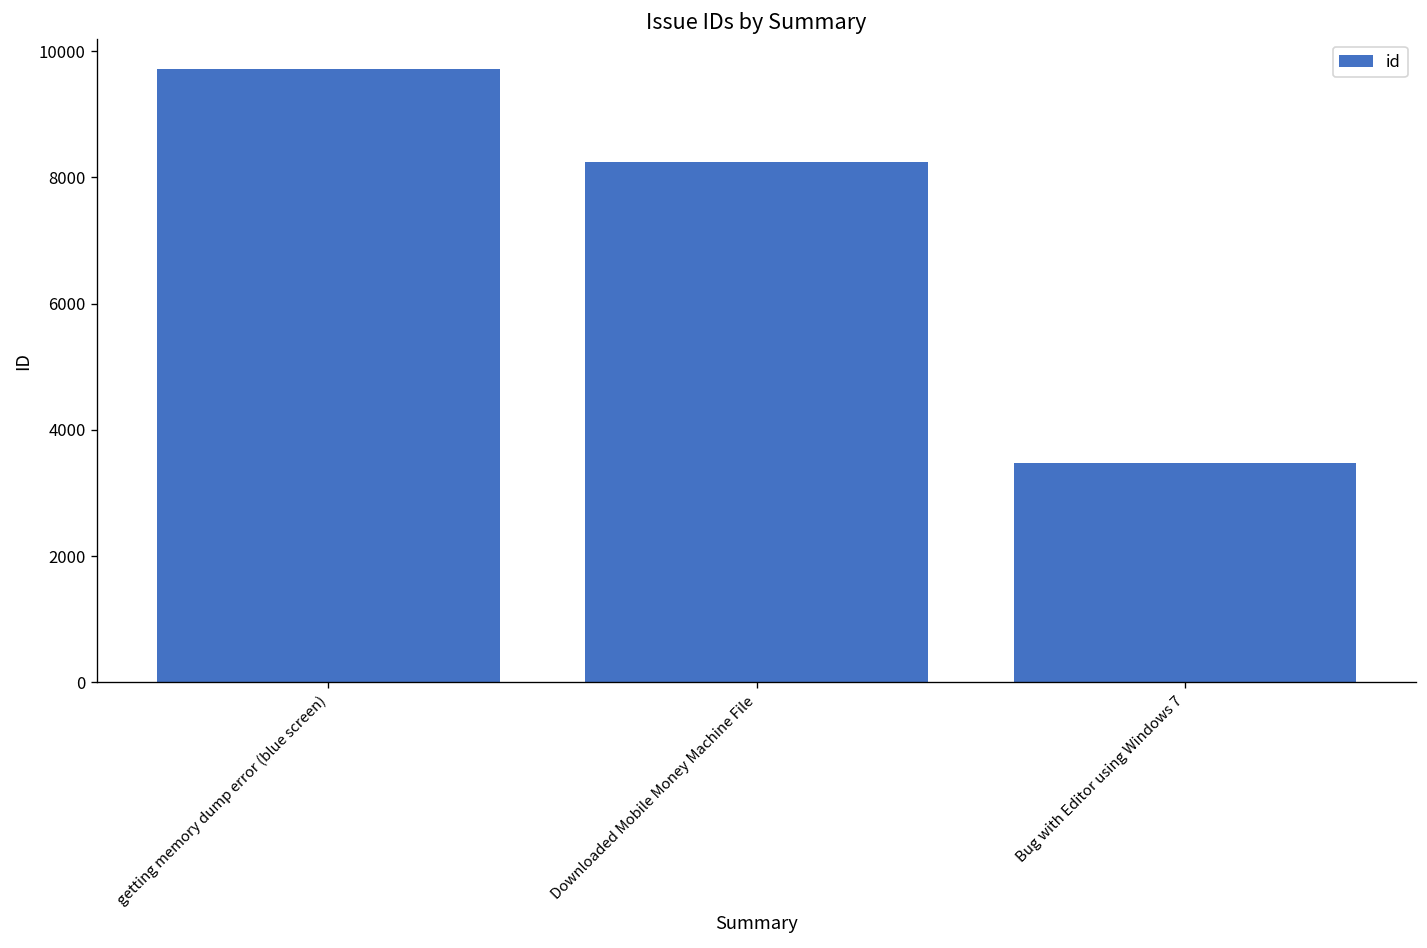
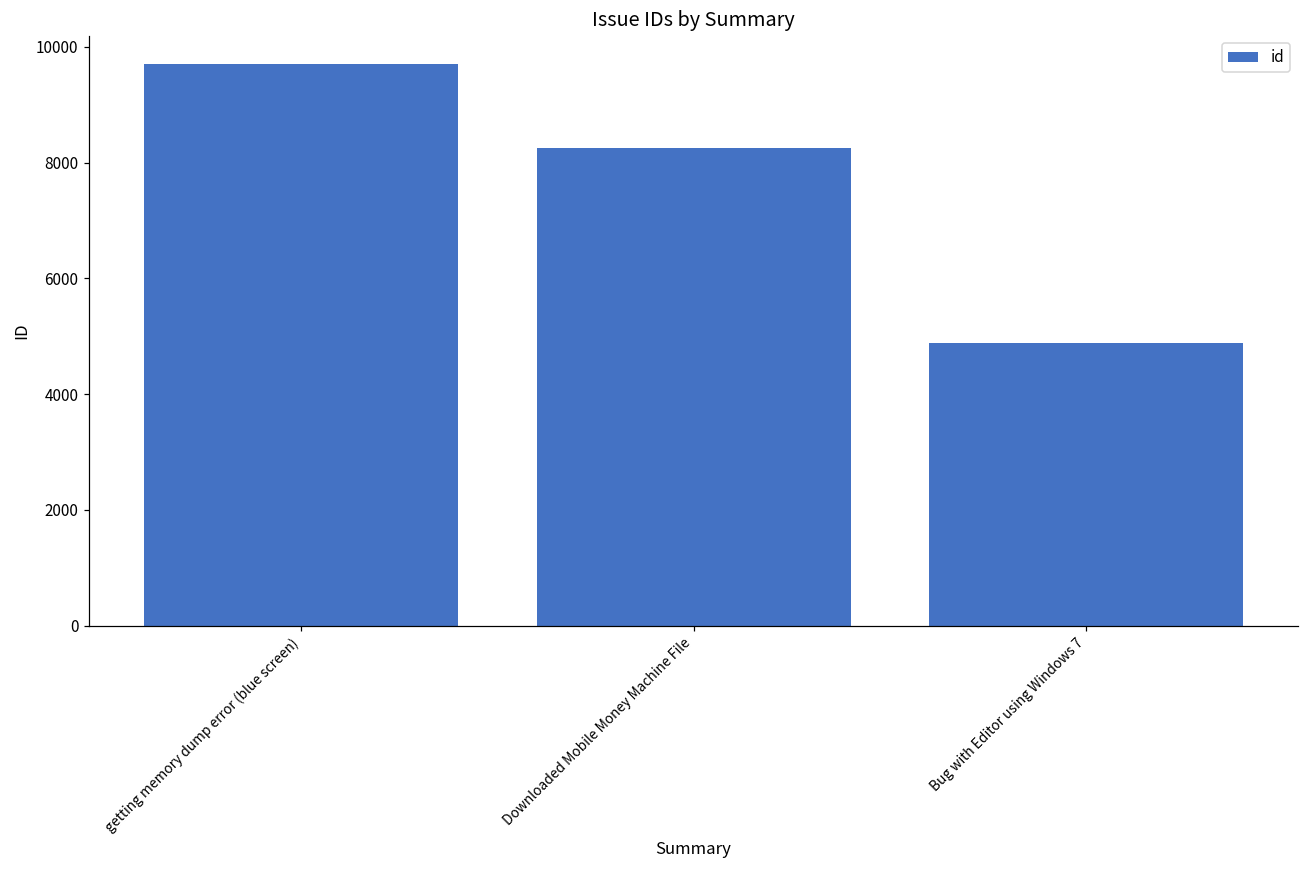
  {
    "getting memory dump error (blue screen)": 9700,
    "Downloaded Mobile Money Machine File": 8200,
-   "Bug with Editor using Windows 7": 3500
+   "Bug with Editor using Windows 7": 4900
  }
